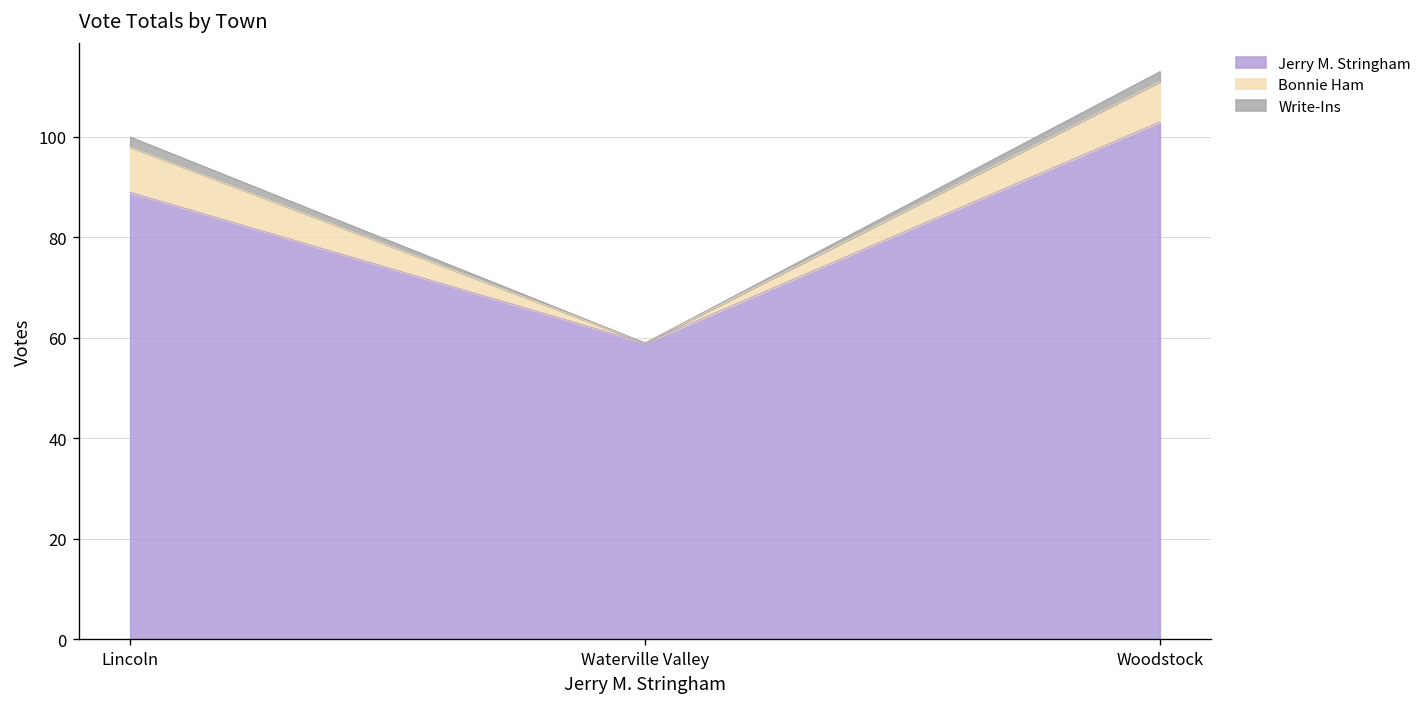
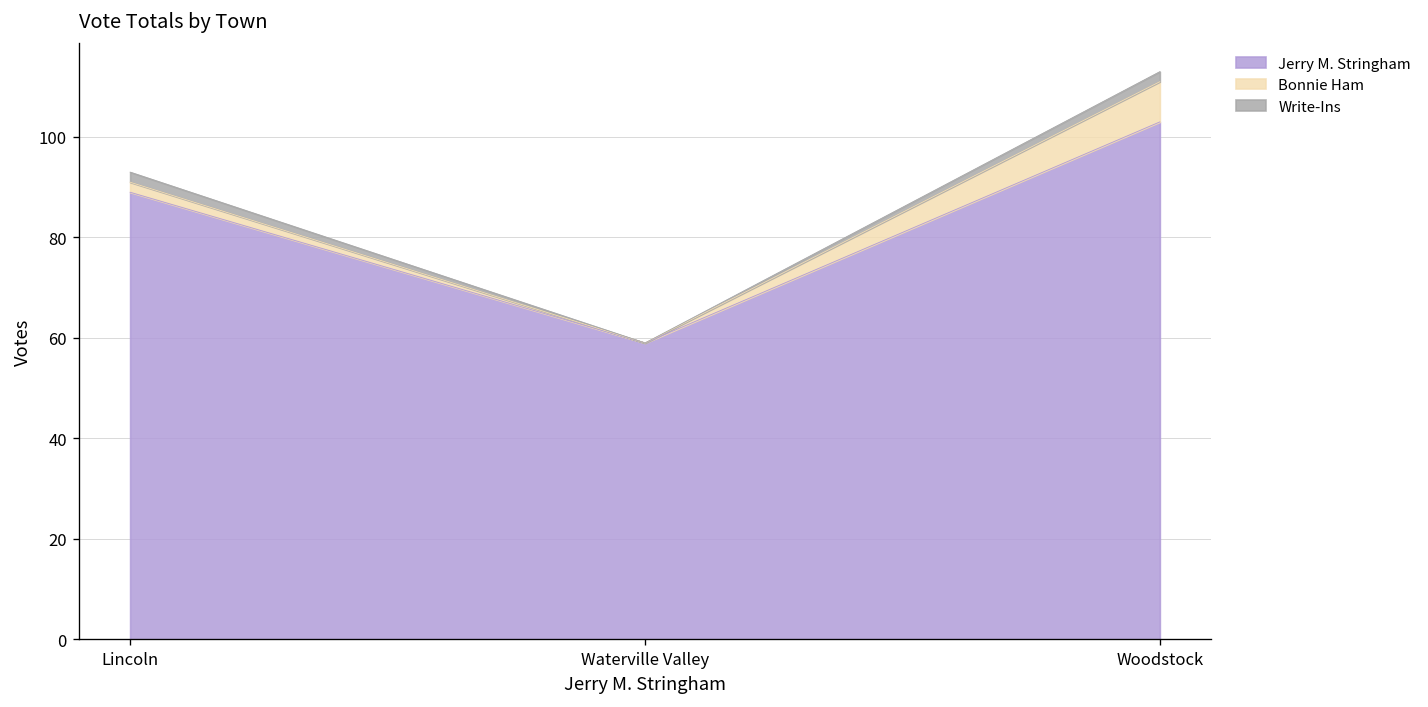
  {
    "Bonnie Ham": {
-     "Lincoln": 9,
+     "Lincoln": 2,
      "Woodstock": 8
    }
  }
